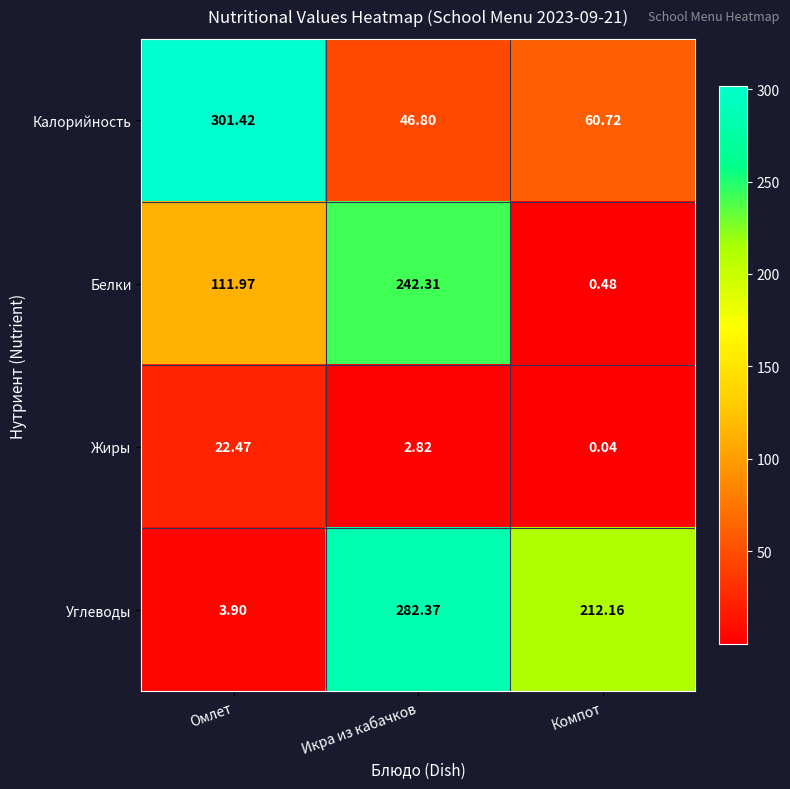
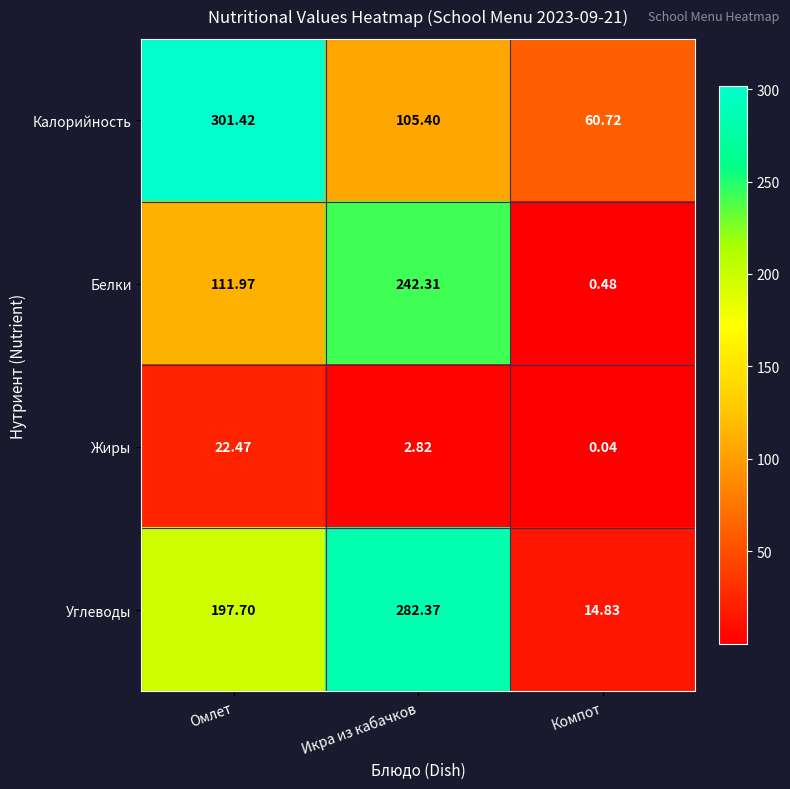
  {
    "Калорийность": {
      "Омлет": 301.42,
-     "Икра из кабачков": 46.80,
+     "Икра из кабачков": 105.40,
      "Компот": 60.72
    },
    "Белки": {
      "Омлет": 111.97,
      "Икра из кабачков": 242.31,
      "Компот": 0.48
    },
    "Жиры": {
      "Омлет": 22.47,
      "Икра из кабачков": 2.82,
      "Компот": 0.04
    },
    "Углеводы": {
-     "Омлет": 3.90,
+     "Омлет": 197.70,
      "Икра из кабачков": 282.37,
-     "Компот": 212.16
+     "Компот": 14.83
    }
  }
